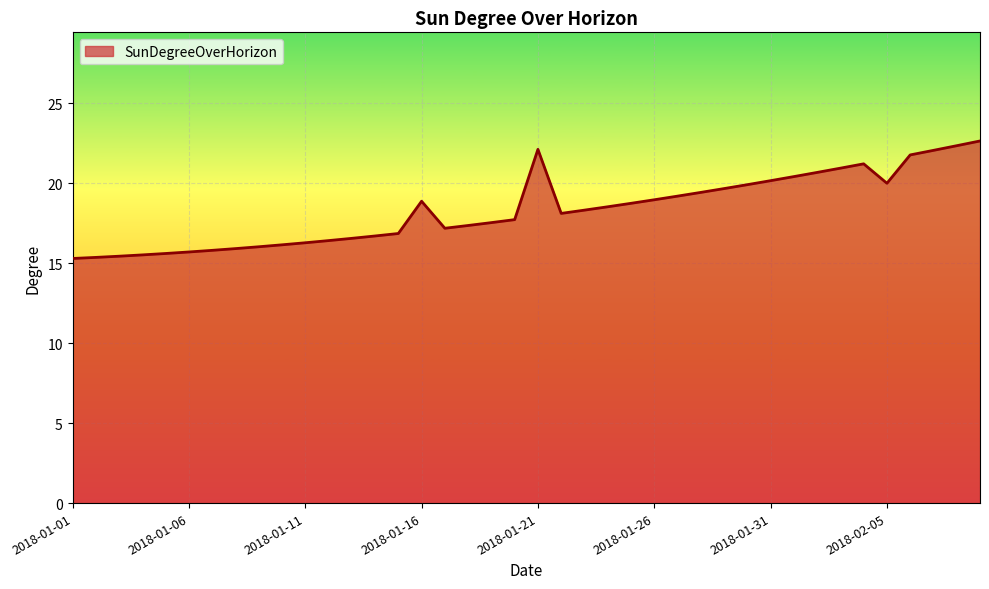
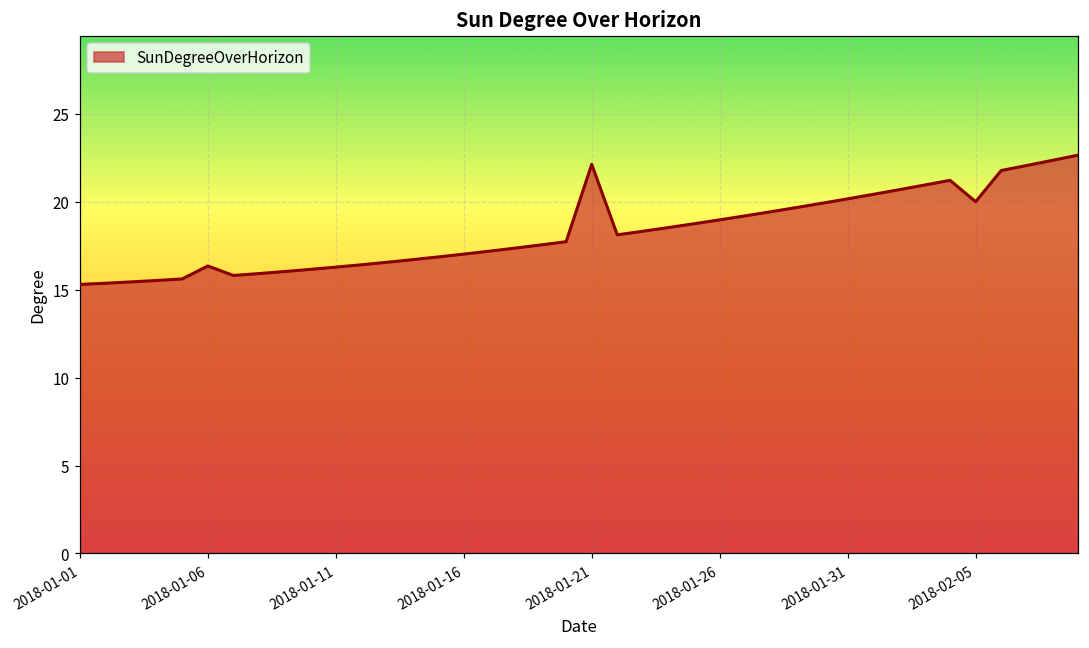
  {
    "2018-01-01": 15.3,
-   "2018-01-06": 15.7,
+   "2018-01-06": 16.3,
    "2018-01-11": 16.3,
-   "2018-01-16": 18.9,
+   "2018-01-16": 17.0,
    "2018-01-21": 22.1,
    "2018-01-26": 19.0,
    "2018-01-31": 20.2,
    "2018-02-05": 20.0
  }
